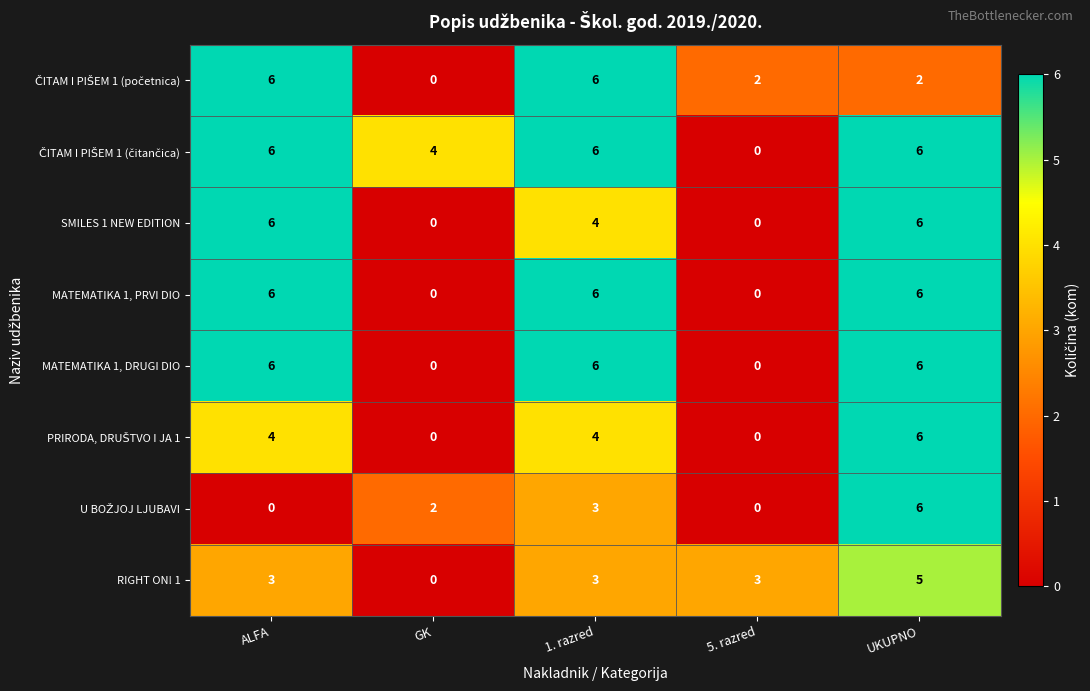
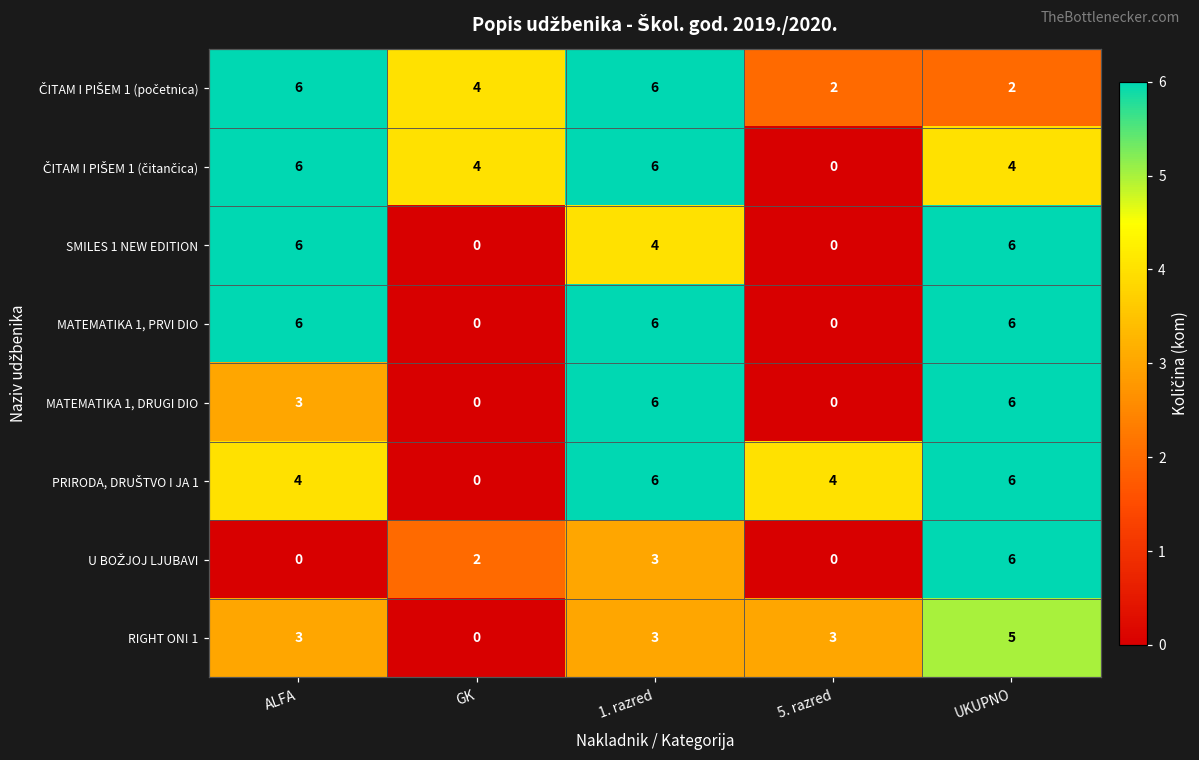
  {
    "ČITAM I PIŠEM 1 (početnica)": {
      "ALFA": 6,
-     "GK": 0,
+     "GK": 4,
      "1. razred": 6,
      "5. razred": 2,
      "UKUPNO": 2
    },
    "ČITAM I PIŠEM 1 (čitančica)": {
      "ALFA": 6,
      "GK": 4,
      "1. razred": 6,
      "5. razred": 0,
-     "UKUPNO": 6
+     "UKUPNO": 4
    },
    "SMILES 1 NEW EDITION": {
      "ALFA": 6,
      "GK": 0,
      "1. razred": 4,
      "5. razred": 0,
      "UKUPNO": 6
    },
    "MATEMATIKA 1, PRVI DIO": {
      "ALFA": 6,
      "GK": 0,
      "1. razred": 6,
      "5. razred": 0,
      "UKUPNO": 6
    },
    "MATEMATIKA 1, DRUGI DIO": {
-     "ALFA": 6,
+     "ALFA": 3,
      "GK": 0,
      "1. razred": 6,
      "5. razred": 0,
      "UKUPNO": 6
    },
    "PRIRODA, DRUŠTVO I JA 1": {
      "ALFA": 4,
      "GK": 0,
-     "1. razred": 4,
-     "5. razred": 0,
+     "1. razred": 6,
+     "5. razred": 4,
      "UKUPNO": 6
    },
    "U BOŽJOJ LJUBAVI": {
      "ALFA": 0,
      "GK": 2,
      "1. razred": 3,
      "5. razred": 0,
      "UKUPNO": 6
    },
    "RIGHT ON! 1": {
      "ALFA": 3,
      "GK": 0,
      "1. razred": 3,
      "5. razred": 3,
      "UKUPNO": 5
    }
  }
